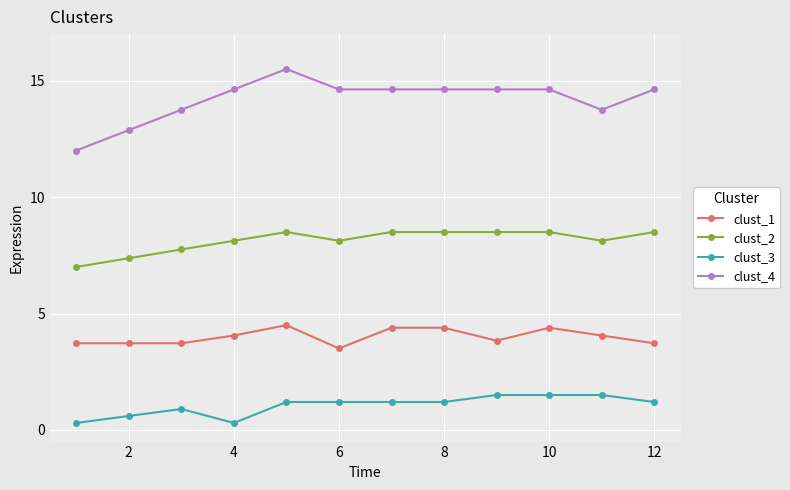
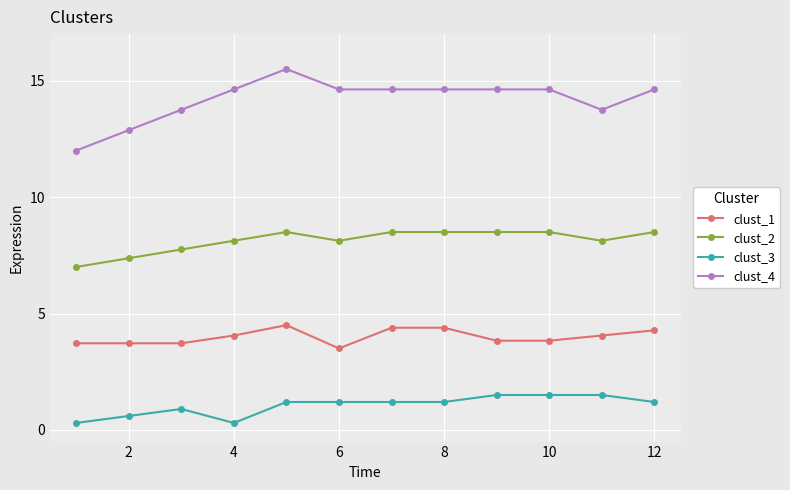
  {
    "clust_1": {
      "2": 3.7,
      "4": 4.1,
      "6": 3.5,
      "8": 4.4,
-     "10": 4.4,
-     "12": 3.7
+     "10": 3.8,
+     "12": 4.3
    },
    "clust_2": {
      "2": 7.4,
      "4": 8.1,
      "6": 8.1,
      "8": 8.5,
      "10": 8.5,
      "12": 8.5
    },
    "clust_3": {
      "2": 0.6,
      "4": 0.3,
      "6": 1.2,
      "8": 1.2,
      "10": 1.5,
      "12": 1.2
    },
    "clust_4": {
      "2": 12.9,
      "4": 14.6,
      "6": 14.6,
      "8": 14.6,
      "10": 14.6,
      "12": 14.6
    }
  }
